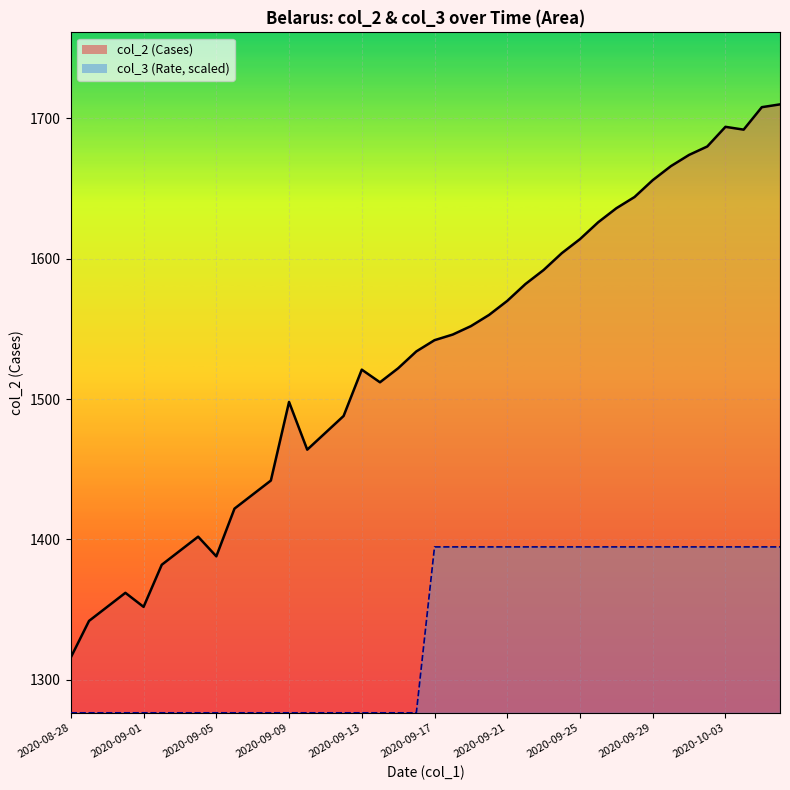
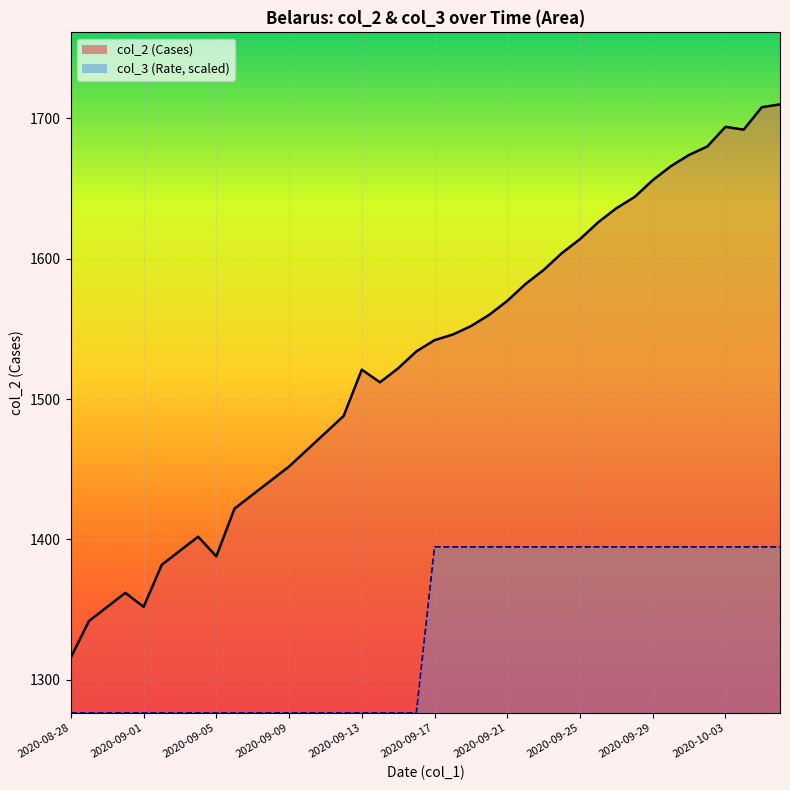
  {
    "col_2 (Cases)": {
      "2020-08-28": 1316,
      "2020-09-01": 1352,
      "2020-09-05": 1388,
-     "2020-09-09": 1498,
+     "2020-09-09": 1452,
      "2020-09-13": 1521,
      "2020-09-17": 1542,
      "2020-09-21": 1570,
      "2020-09-25": 1614,
      "2020-09-29": 1656,
      "2020-10-03": 1694
    },
    "col_3 (Rate, scaled)": {
      "2020-08-28": 1277,
      "2020-09-01": 1277,
      "2020-09-05": 1277,
      "2020-09-09": 1277,
      "2020-09-13": 1277,
      "2020-09-17": 1395,
      "2020-09-21": 1395,
      "2020-09-25": 1395,
      "2020-09-29": 1395,
      "2020-10-03": 1395
    }
  }
